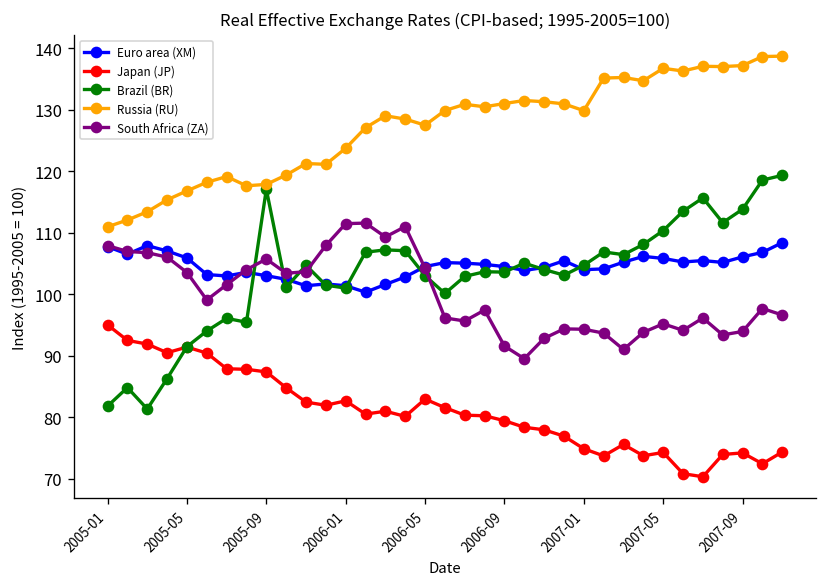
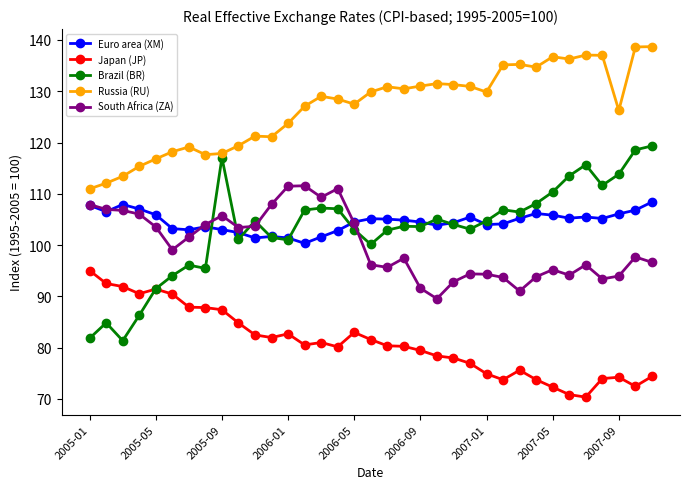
  {
    "Euro area (XM)": {
      "2005-05": 106,
      "2005-09": 103,
      "2006-09": 105,
      "2007-01": 104,
      "2007-05": 106,
      "2007-09": 106
    },
    "Japan (JP)": {
      "2005-01": 95,
      "2005-09": 87,
      "2006-01": 83,
      "2006-05": 83,
      "2006-09": 79,
      "2007-01": 75,
-     "2007-05": 74,
+     "2007-05": 72,
      "2007-09": 74
    },
    "Brazil (BR)": {
      "2005-01": 82,
      "2005-09": 117,
      "2006-05": 103,
      "2006-09": 104,
      "2007-01": 105,
      "2007-05": 110,
      "2007-09": 114
    },
    "Russia (RU)": {
      "2005-01": 111,
      "2005-05": 117,
      "2005-09": 118,
      "2006-01": 124,
      "2006-05": 127,
      "2006-09": 131,
      "2007-01": 130,
      "2007-05": 137,
-     "2007-09": 137
+     "2007-09": 126
    },
    "South Africa (ZA)": {
      "2005-05": 104,
      "2005-09": 106,
      "2006-01": 111,
      "2006-09": 92,
      "2007-01": 94,
      "2007-05": 95,
      "2007-09": 94
    }
  }
